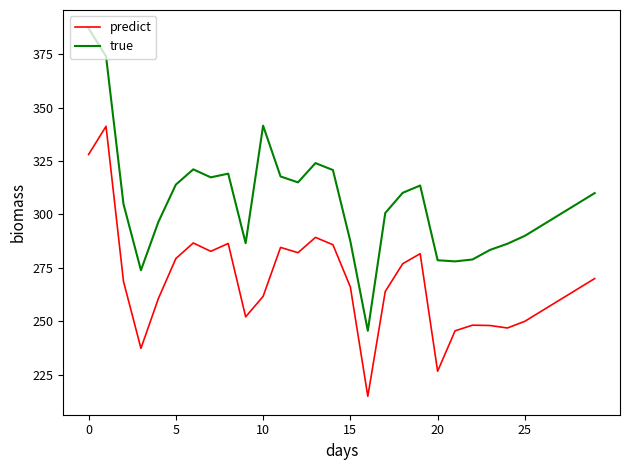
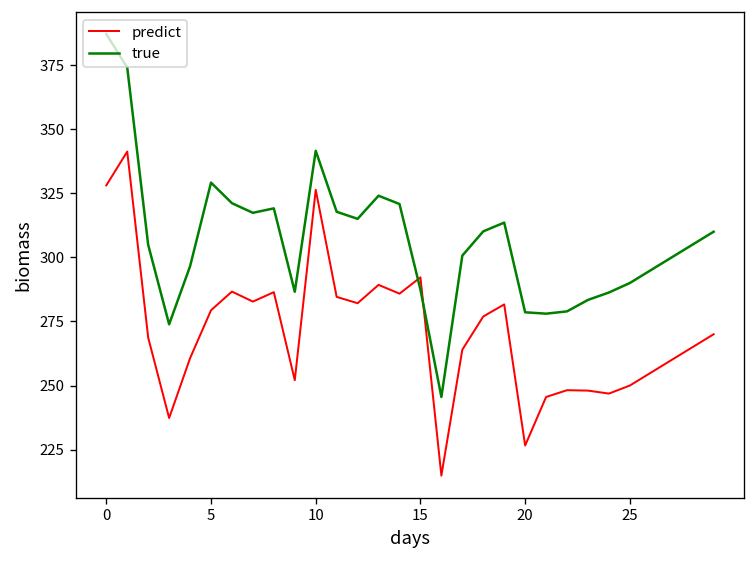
  {
    "predict": {
      "0": 328,
      "5": 279,
-     "10": 262,
-     "15": 266,
+     "10": 326,
+     "15": 292,
      "20": 227,
      "25": 250
    },
    "true": {
-     "5": 314,
+     "5": 329,
      "10": 342,
      "15": 287,
      "20": 279,
      "25": 290
    }
  }
